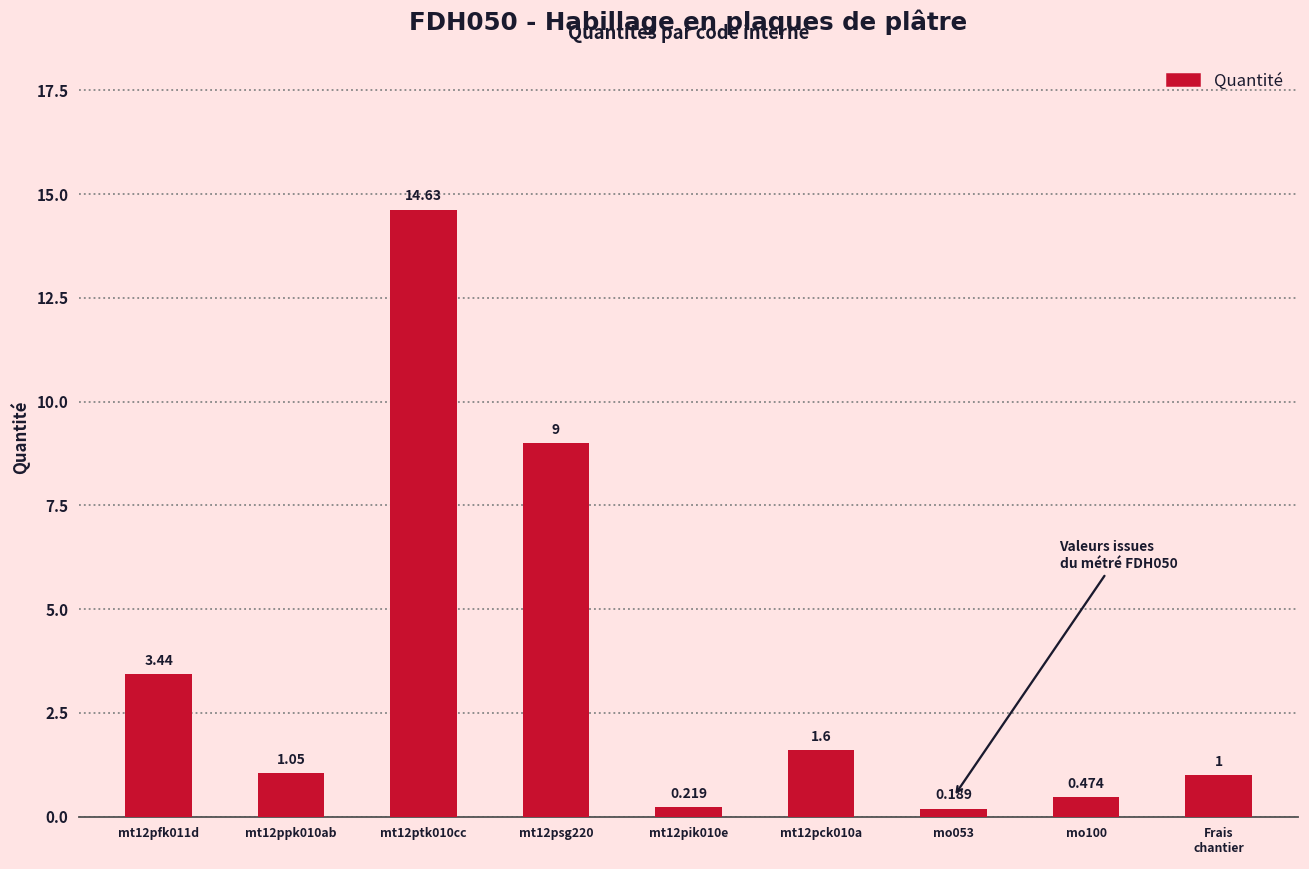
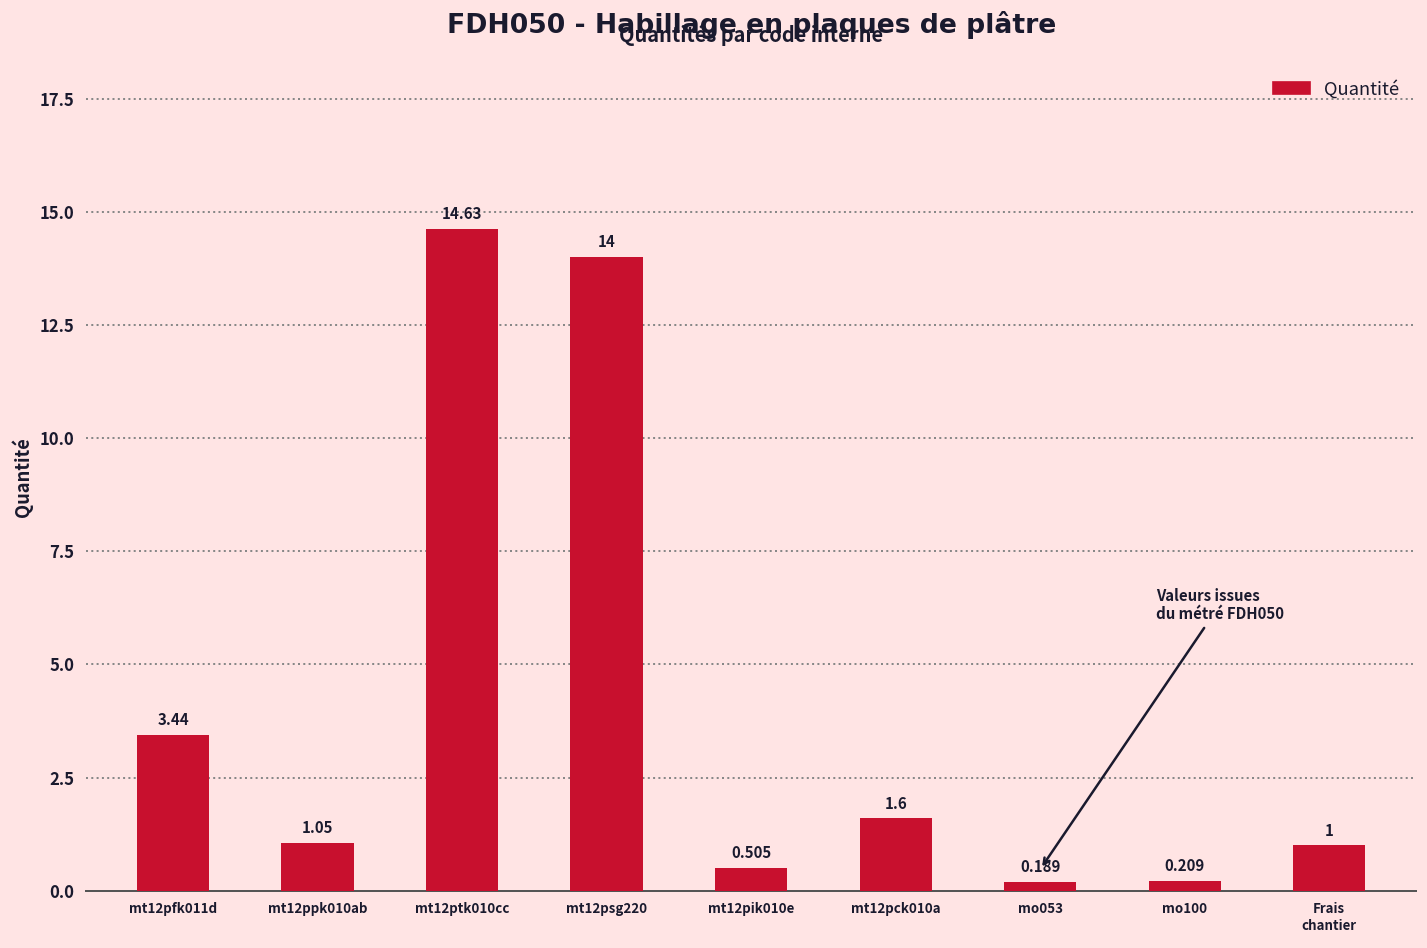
  {
    "mt12pfk011d": 3.44,
    "mt12ppk010ab": 1.05,
    "mt12ptk010cc": 14.63,
-   "mt12psg220": 9,
-   "mt12pik010e": 0.219,
+   "mt12psg220": 14,
+   "mt12pik010e": 0.505,
    "mt12pck010a": 1.6,
    "mo053": 0.189,
-   "mo100": 0.474,
+   "mo100": 0.209,
    "Frais chantier": 1
  }
